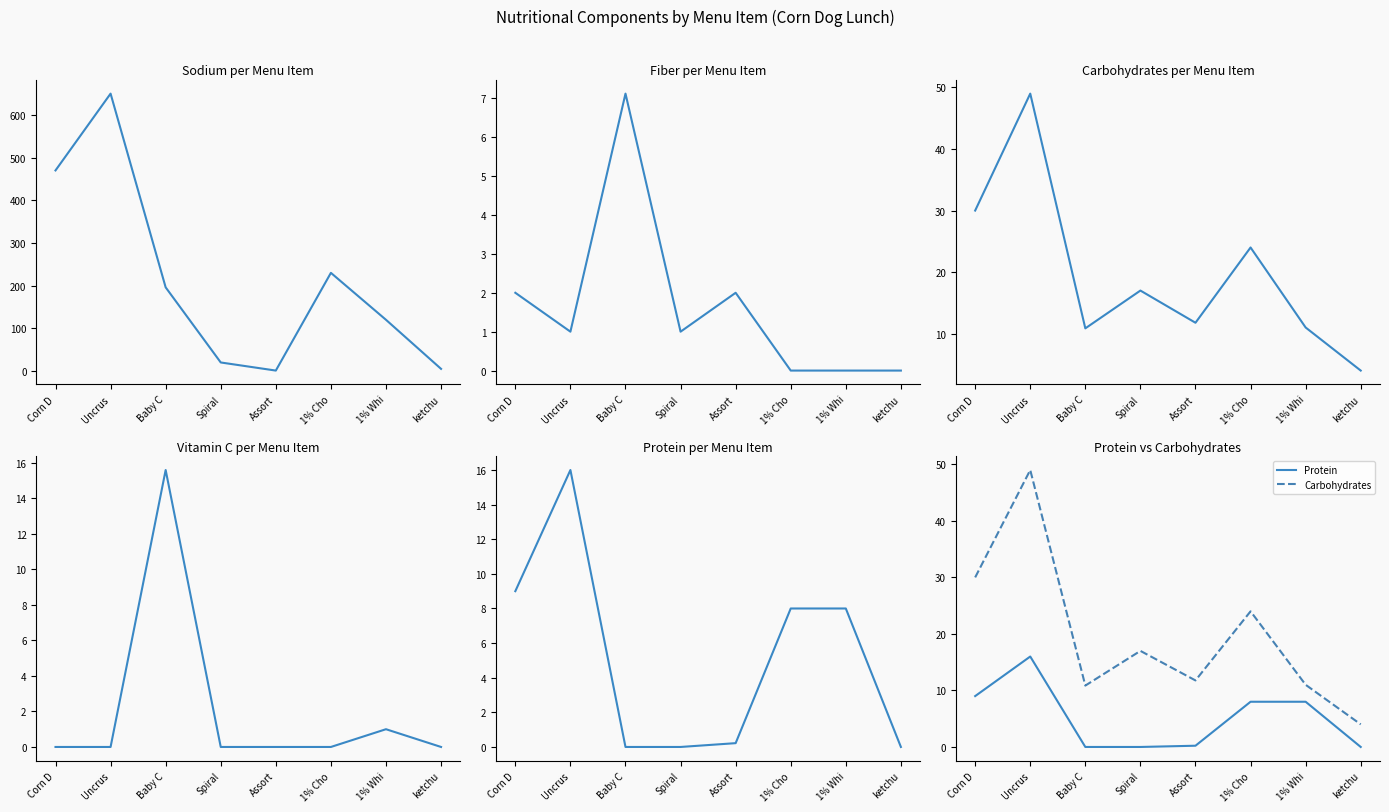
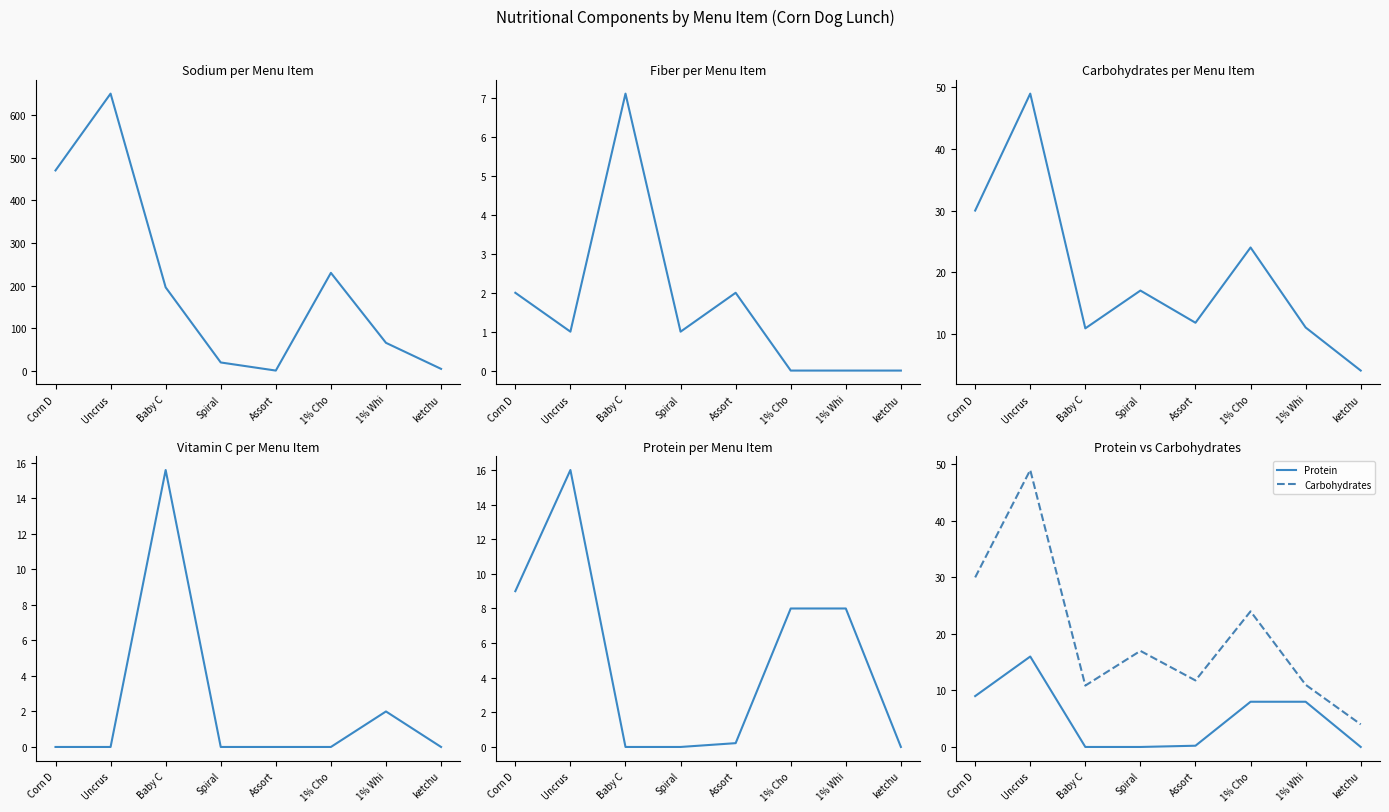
  {
    "Sodium per Menu Item": {
      "Corn D": 470,
      "Uncrus": 650,
      "Baby C": 200,
      "Spiral": 20,
      "Assort": 0,
      "1% Cho": 230,
-     "1% Whi": 120,
+     "1% Whi": 70,
      "ketchu": 10
    },
    "Fiber per Menu Item": {
      "Corn D": 2.0,
      "Uncrus": 1.0,
      "Baby C": 7.1,
      "Spiral": 1.0,
      "Assort": 2.0,
      "1% Cho": 0.0,
      "1% Whi": 0.0,
      "ketchu": 0.0
    },
    "Carbohydrates per Menu Item": {
      "Corn D": 30,
      "Uncrus": 49,
      "Baby C": 11,
      "Spiral": 17,
      "Assort": 12,
      "1% Cho": 24,
      "1% Whi": 11,
      "ketchu": 4
    },
    "Vitamin C per Menu Item": {
      "Corn D": 0,
      "Uncrus": 0,
      "Baby C": 15.6,
      "Spiral": 0,
      "Assort": 0,
      "1% Cho": 0,
-     "1% Whi": 1,
+     "1% Whi": 2,
      "ketchu": 0
    },
    "Protein per Menu Item": {
      "Corn D": 9.0,
      "Uncrus": 16.0,
      "Baby C": 0.0,
      "Spiral": 0.0,
      "Assort": 0.2,
      "1% Cho": 8.0,
      "1% Whi": 8.0,
      "ketchu": 0.0
    }
  }
